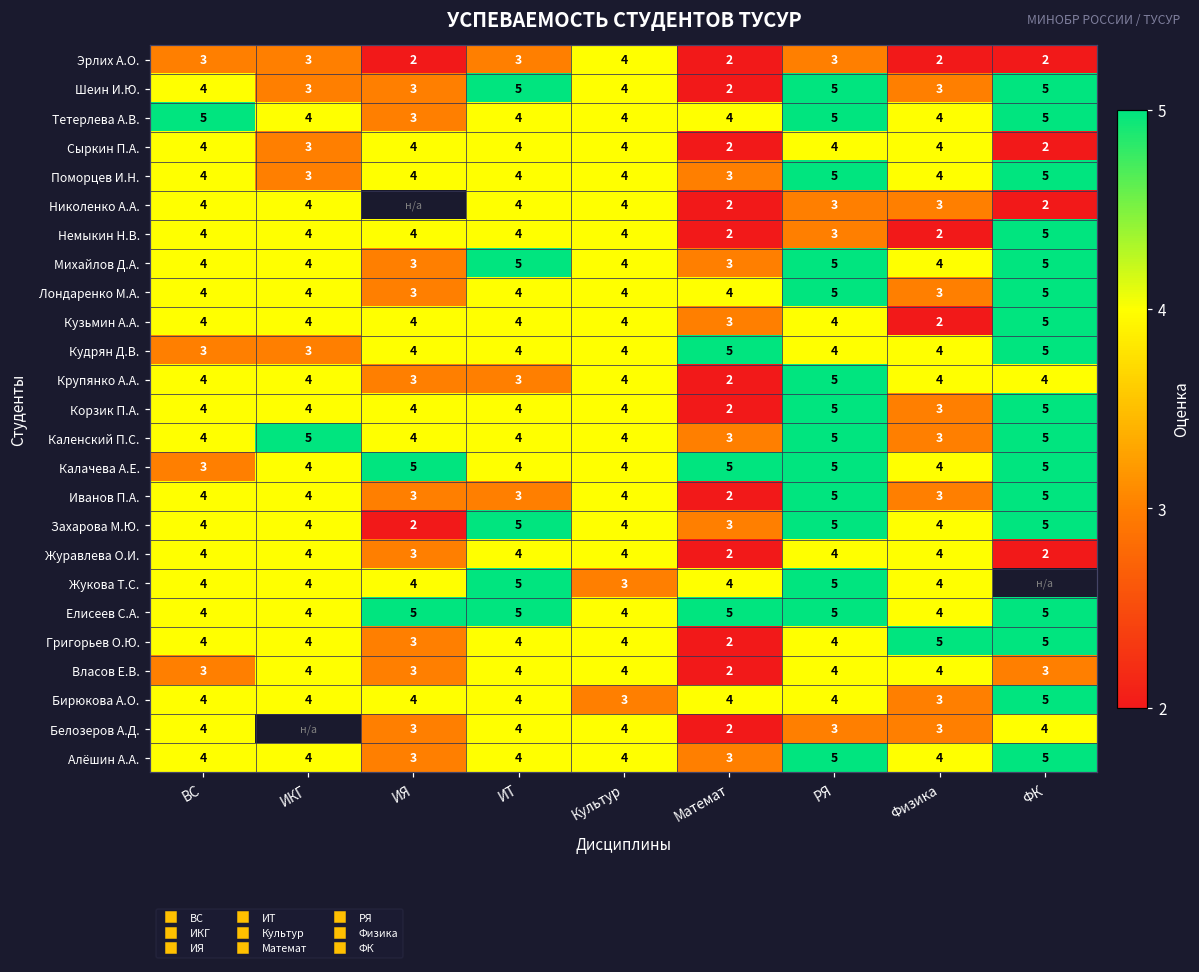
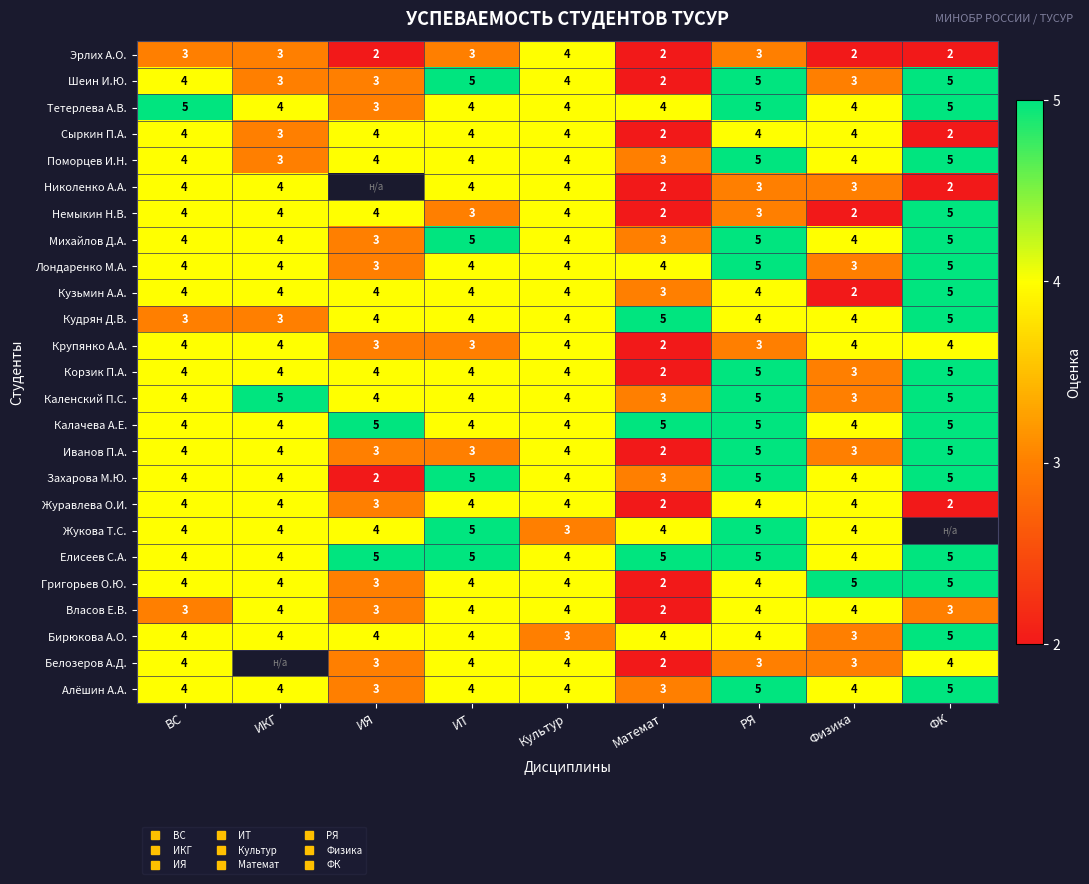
  {
    "Немыкин Н.В.": {
      "ВС": 4,
      "ИКГ": 4,
      "ИЯ": 4,
-     "ИТ": 4,
+     "ИТ": 3,
      "Культур": 4,
      "Математ": 2,
      "РЯ": 3,
      "Физика": 2,
      "ФК": 5
    },
    "Крупянко А.А.": {
      "ВС": 4,
      "ИКГ": 4,
      "ИЯ": 3,
      "ИТ": 3,
      "Культур": 4,
      "Математ": 2,
-     "РЯ": 5,
+     "РЯ": 3,
      "Физика": 4,
      "ФК": 4
    },
    "Калачева А.Е.": {
-     "ВС": 3,
+     "ВС": 4,
      "ИКГ": 4,
      "ИЯ": 5,
      "ИТ": 4,
      "Культур": 4,
      "Математ": 5,
      "РЯ": 5,
      "Физика": 4,
      "ФК": 5
    }
  }
